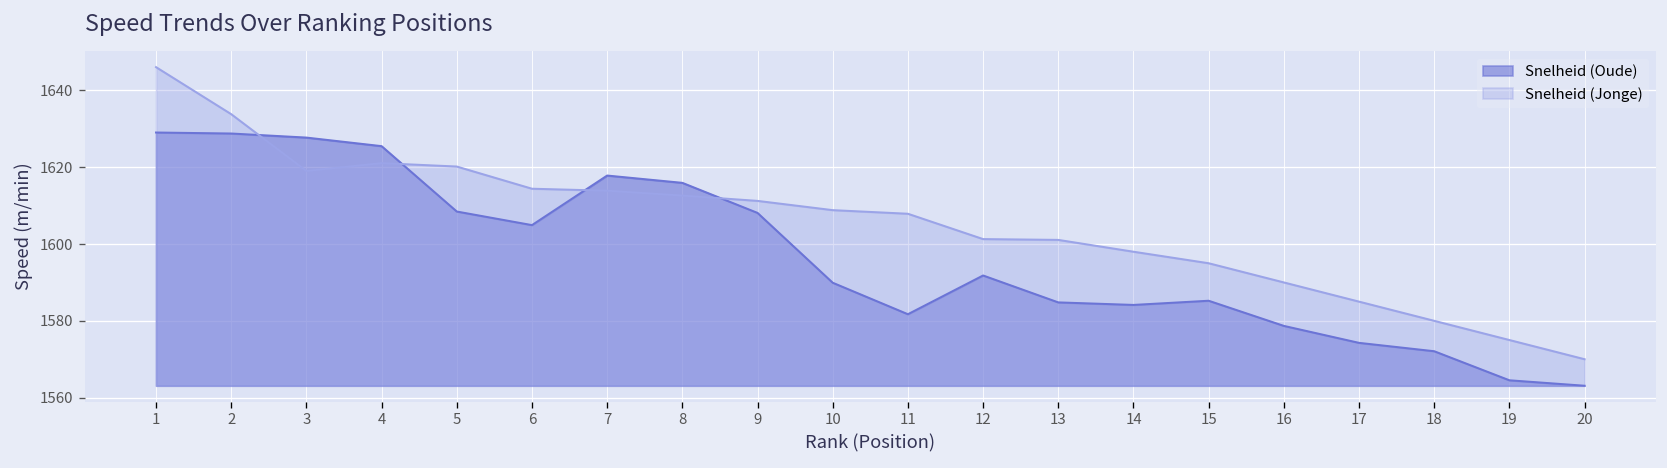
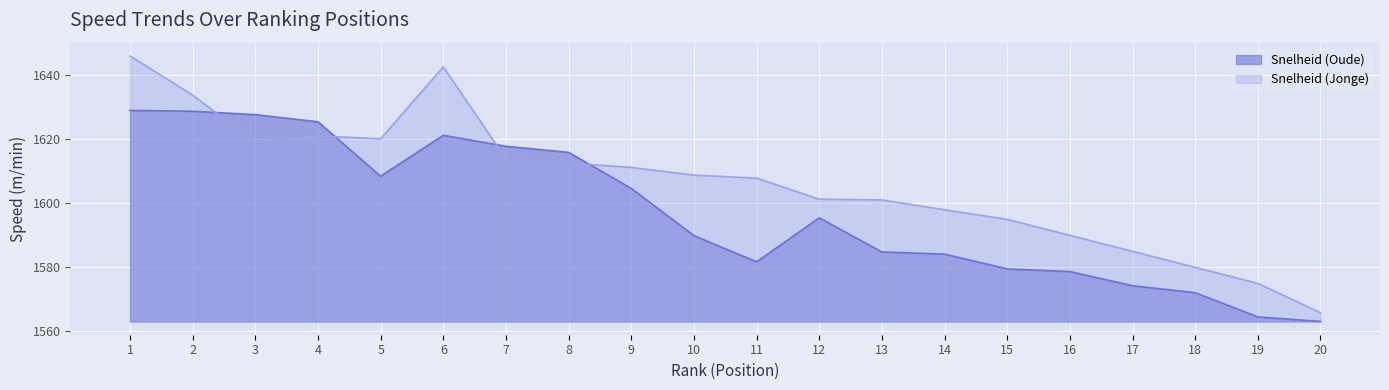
  {
    "Snelheid (Oude)": {
      "1": 1629,
      "2": 1629,
      "3": 1628,
      "4": 1626,
      "5": 1608,
-     "6": 1605,
+     "6": 1621,
      "7": 1618,
      "8": 1616,
-     "9": 1608,
+     "9": 1605,
      "10": 1590,
      "11": 1582,
-     "12": 1592,
+     "12": 1595,
      "13": 1585,
      "14": 1584,
-     "15": 1585,
+     "15": 1580,
      "16": 1579,
      "17": 1574,
      "18": 1572,
      "19": 1565,
      "20": 1563
    },
    "Snelheid (Jonge)": {
      "1": 1646,
      "2": 1634,
      "3": 1619,
      "4": 1621,
      "5": 1620,
-     "6": 1614,
+     "6": 1643,
      "7": 1614,
      "8": 1613,
      "9": 1611,
      "10": 1609,
      "11": 1608,
      "12": 1601,
      "13": 1601,
      "14": 1598,
      "15": 1595,
      "16": 1590,
      "17": 1585,
      "18": 1580,
      "19": 1575,
-     "20": 1570
+     "20": 1566
    }
  }
